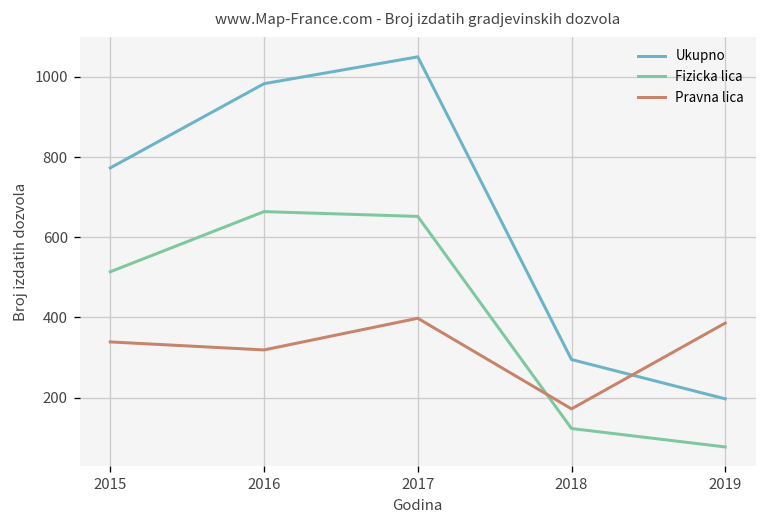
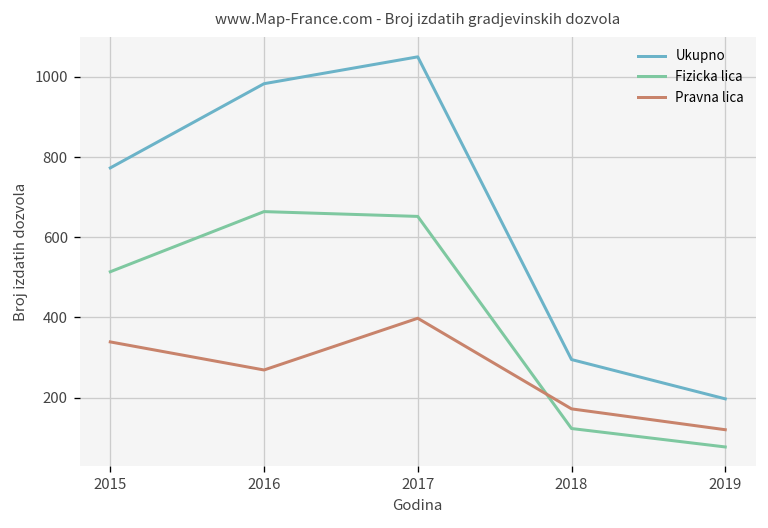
  {
    "Pravna lica": {
      "2015": 340,
-     "2016": 320,
+     "2016": 270,
      "2017": 400,
      "2018": 170,
-     "2019": 390
+     "2019": 120
    }
  }
